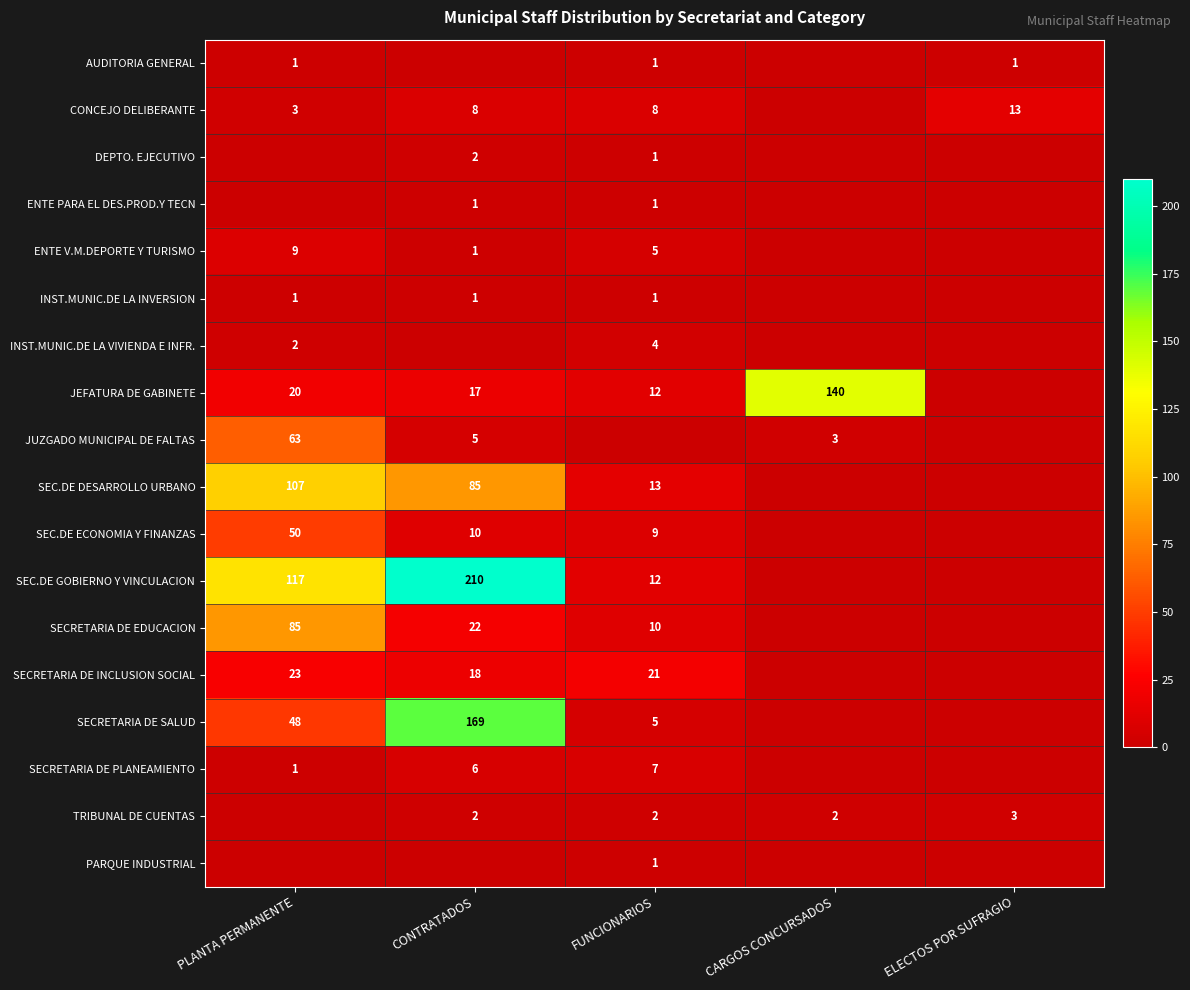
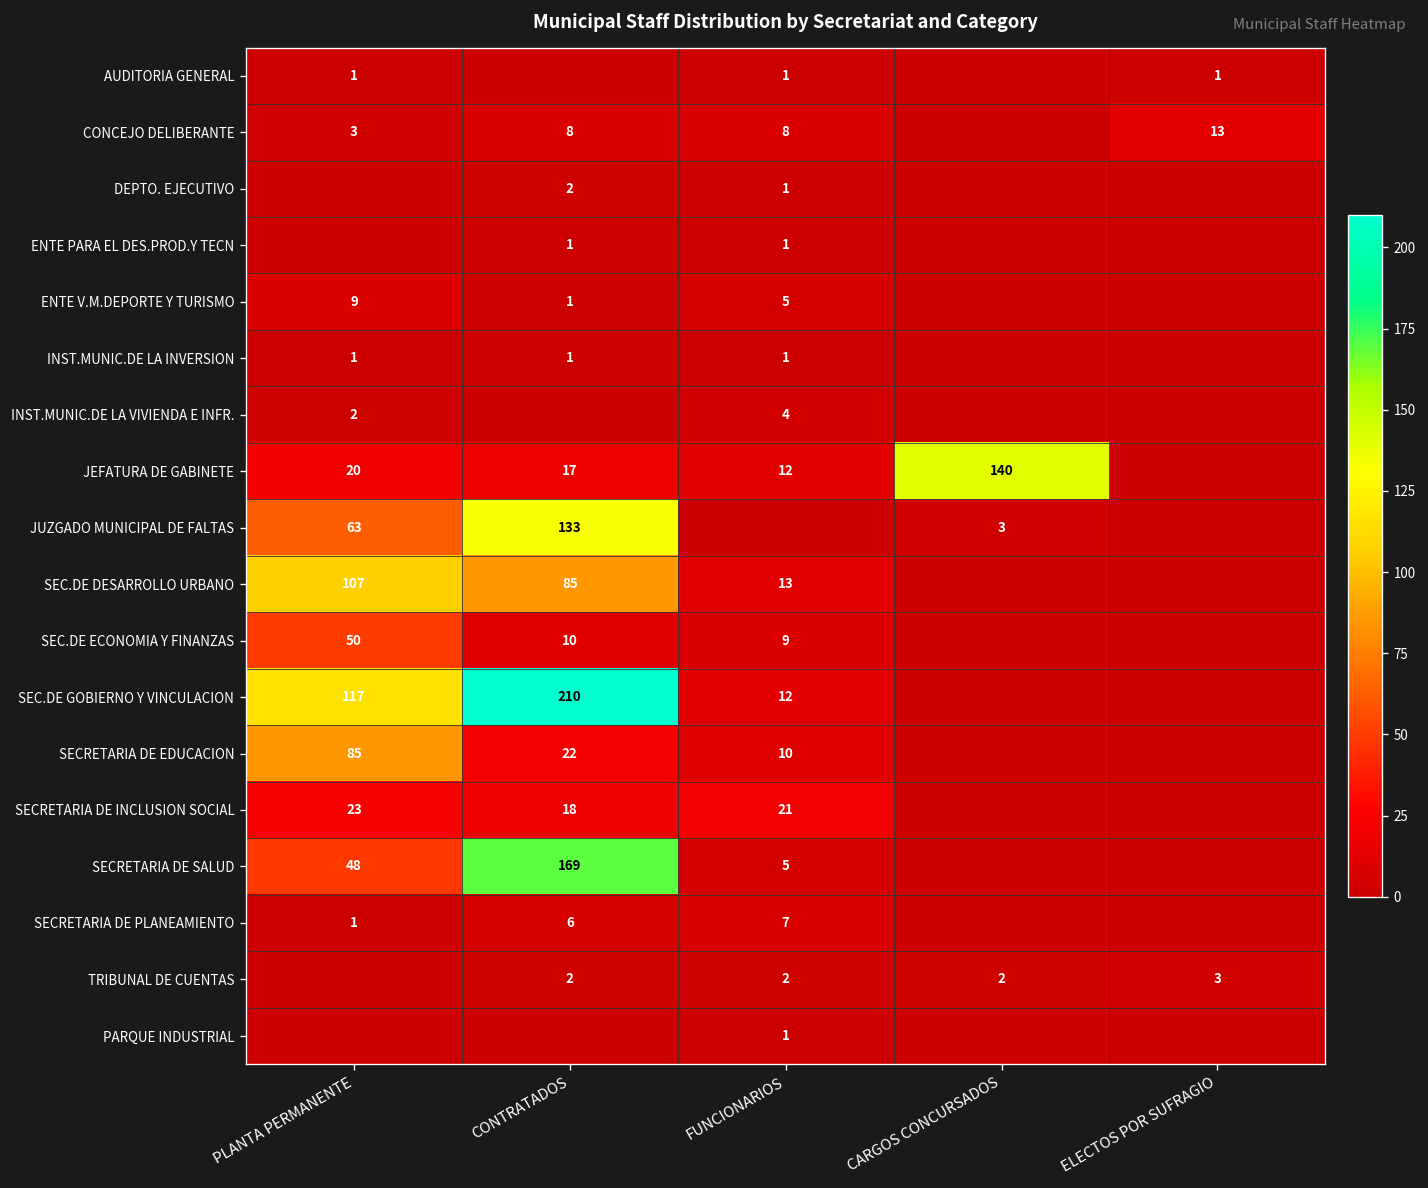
  {
    "AUDITORIA GENERAL": {
      "PLANTA PERMANENTE": 1,
      "FUNCIONARIOS": 1,
      "ELECTOS POR SUFRAGIO": 1
    },
    "CONCEJO DELIBERANTE": {
      "PLANTA PERMANENTE": 3,
      "CONTRATADOS": 8,
      "FUNCIONARIOS": 8,
      "ELECTOS POR SUFRAGIO": 13
    },
    "DEPTO. EJECUTIVO": {
      "CONTRATADOS": 2,
      "FUNCIONARIOS": 1
    },
    "ENTE PARA EL DES.PROD.Y TECN": {
      "CONTRATADOS": 1,
      "FUNCIONARIOS": 1
    },
    "ENTE V.M.DEPORTE Y TURISMO": {
      "PLANTA PERMANENTE": 9,
      "CONTRATADOS": 1,
      "FUNCIONARIOS": 5
    },
    "INST.MUNIC.DE LA INVERSION": {
      "PLANTA PERMANENTE": 1,
      "CONTRATADOS": 1,
      "FUNCIONARIOS": 1
    },
    "INST.MUNIC.DE LA VIVIENDA E INFR.": {
      "PLANTA PERMANENTE": 2,
      "FUNCIONARIOS": 4
    },
    "JEFATURA DE GABINETE": {
      "PLANTA PERMANENTE": 20,
      "CONTRATADOS": 17,
      "FUNCIONARIOS": 12,
      "CARGOS CONCURSADOS": 140
    },
    "JUZGADO MUNICIPAL DE FALTAS": {
      "PLANTA PERMANENTE": 63,
-     "CONTRATADOS": 5,
+     "CONTRATADOS": 133,
      "CARGOS CONCURSADOS": 3
    },
    "SEC.DE DESARROLLO URBANO": {
      "PLANTA PERMANENTE": 107,
      "CONTRATADOS": 85,
      "FUNCIONARIOS": 13
    },
    "SEC.DE ECONOMIA Y FINANZAS": {
      "PLANTA PERMANENTE": 50,
      "CONTRATADOS": 10,
      "FUNCIONARIOS": 9
    },
    "SEC.DE GOBIERNO Y VINCULACION": {
      "PLANTA PERMANENTE": 117,
      "CONTRATADOS": 210,
      "FUNCIONARIOS": 12
    },
    "SECRETARIA DE EDUCACION": {
      "PLANTA PERMANENTE": 85,
      "CONTRATADOS": 22,
      "FUNCIONARIOS": 10
    },
    "SECRETARIA DE INCLUSION SOCIAL": {
      "PLANTA PERMANENTE": 23,
      "CONTRATADOS": 18,
      "FUNCIONARIOS": 21
    },
    "SECRETARIA DE SALUD": {
      "PLANTA PERMANENTE": 48,
      "CONTRATADOS": 169,
      "FUNCIONARIOS": 5
    },
    "SECRETARIA DE PLANEAMIENTO": {
      "PLANTA PERMANENTE": 1,
      "CONTRATADOS": 6,
      "FUNCIONARIOS": 7
    },
    "TRIBUNAL DE CUENTAS": {
      "CONTRATADOS": 2,
      "FUNCIONARIOS": 2,
      "CARGOS CONCURSADOS": 2,
      "ELECTOS POR SUFRAGIO": 3
    },
    "PARQUE INDUSTRIAL": {
      "FUNCIONARIOS": 1
    }
  }
